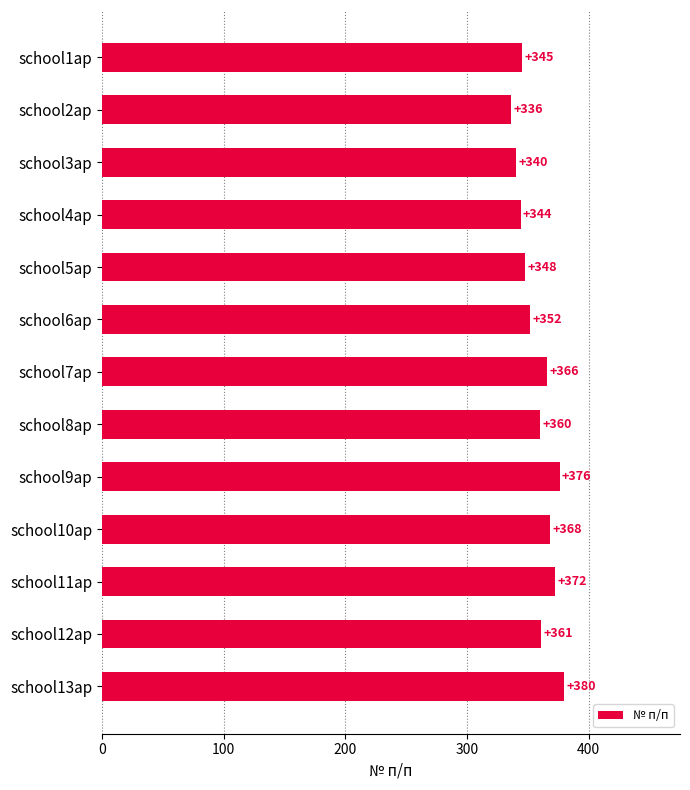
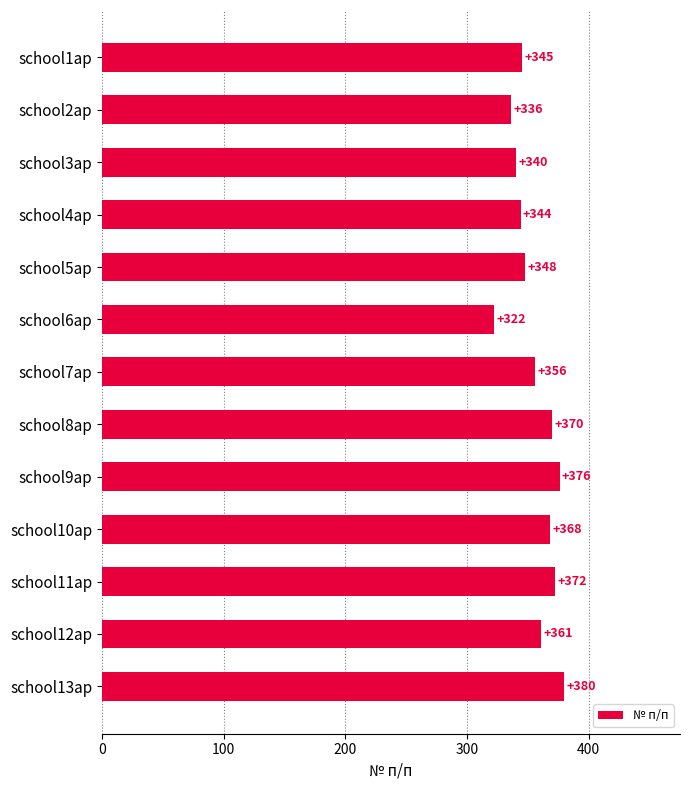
  {
    "school1ap": "+345",
    "school2ap": "+336",
    "school3ap": "+340",
    "school4ap": "+344",
    "school5ap": "+348",
-   "school6ap": "+352",
-   "school7ap": "+366",
-   "school8ap": "+360",
+   "school6ap": "+322",
+   "school7ap": "+356",
+   "school8ap": "+370",
    "school9ap": "+376",
    "school10ap": "+368",
    "school11ap": "+372",
    "school12ap": "+361",
    "school13ap": "+380"
  }
